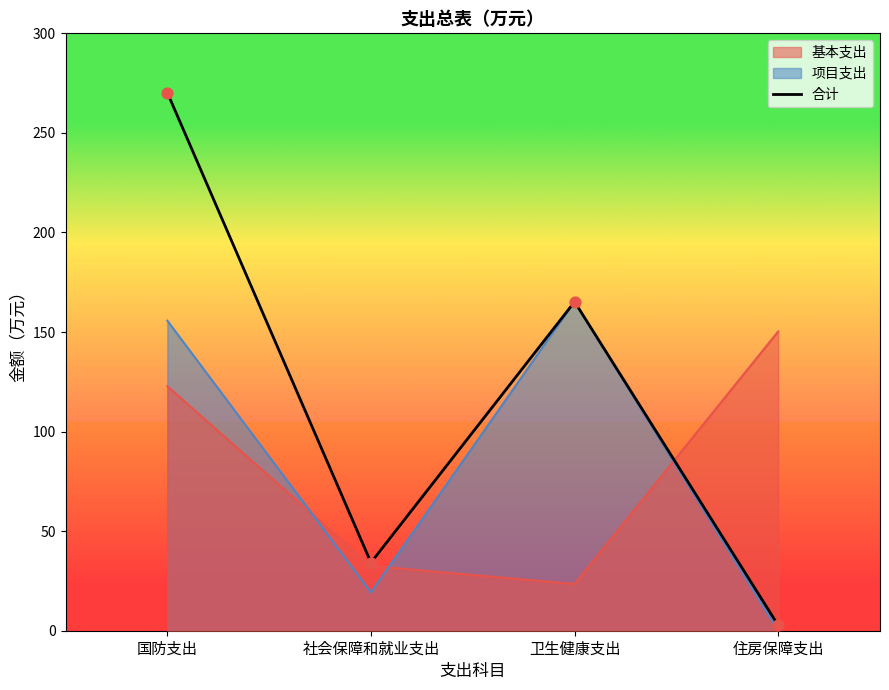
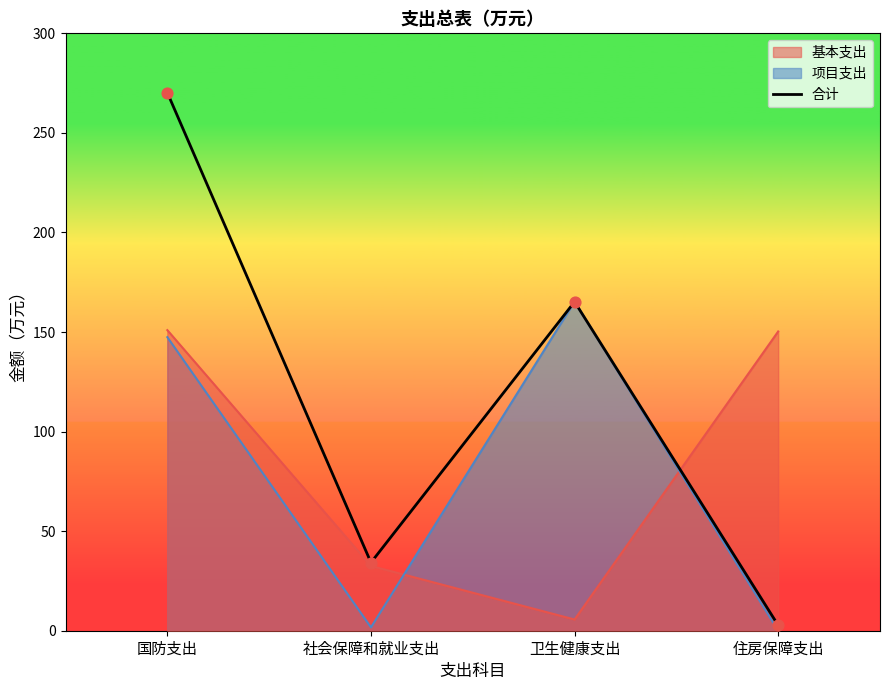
  {
    "基本支出": {
-     "国防支出": 123,
+     "国防支出": 151,
      "社会保障和就业支出": 33,
-     "卫生健康支出": 23,
+     "卫生健康支出": 6,
      "住房保障支出": 150
    },
    "项目支出": {
-     "国防支出": 156,
-     "社会保障和就业支出": 19,
+     "国防支出": 147,
+     "社会保障和就业支出": 2,
      "住房保障支出": 0
    },
    "合计": {
      "国防支出": 270,
      "社会保障和就业支出": 34,
      "住房保障支出": 3
    }
  }
